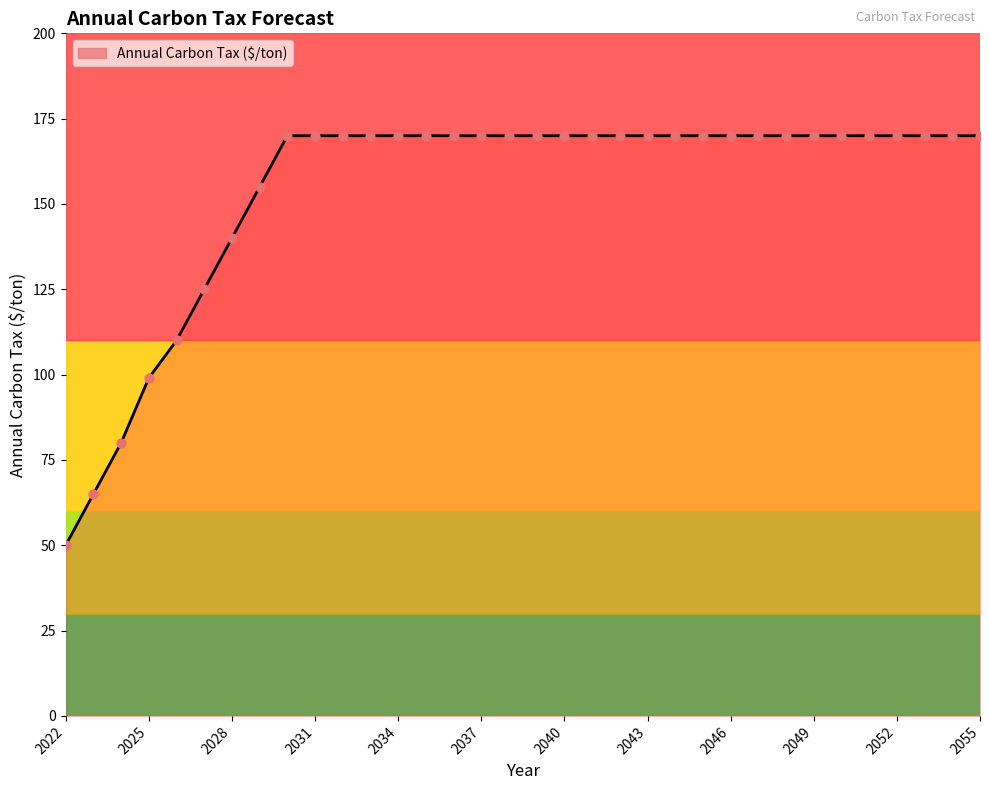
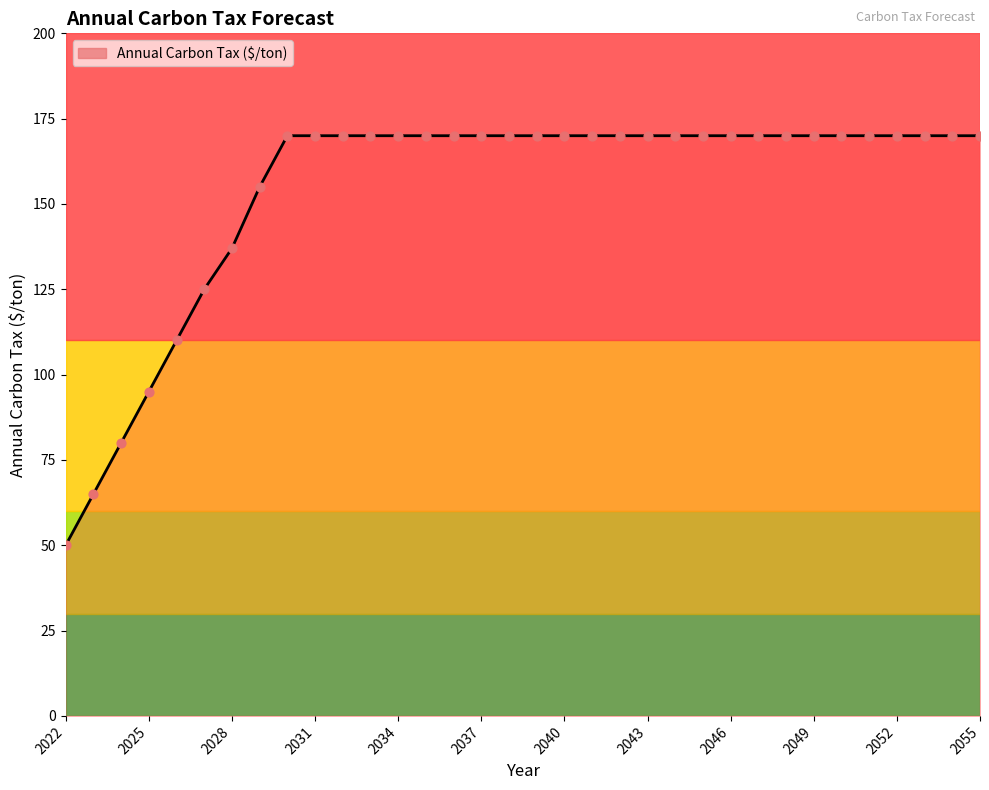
  {
    "2022": 50,
-   "2025": 99,
-   "2028": 140,
+   "2025": 95,
+   "2028": 137,
    "2031": 170,
    "2034": 170,
    "2037": 170,
    "2040": 170,
    "2043": 170,
    "2046": 170,
    "2049": 170,
    "2052": 170,
    "2055": 170
  }
